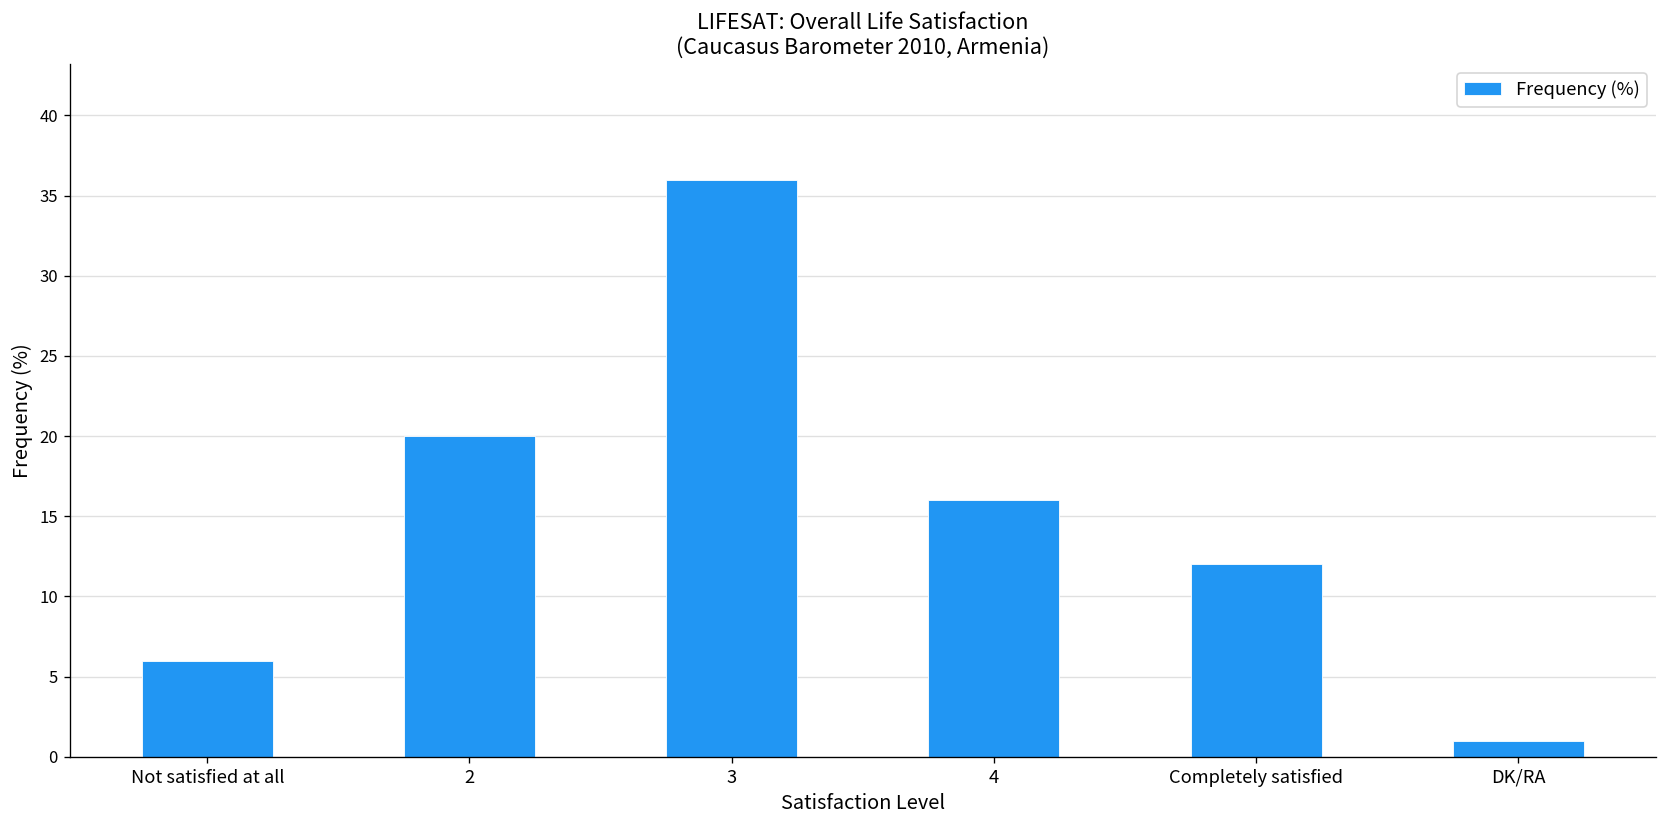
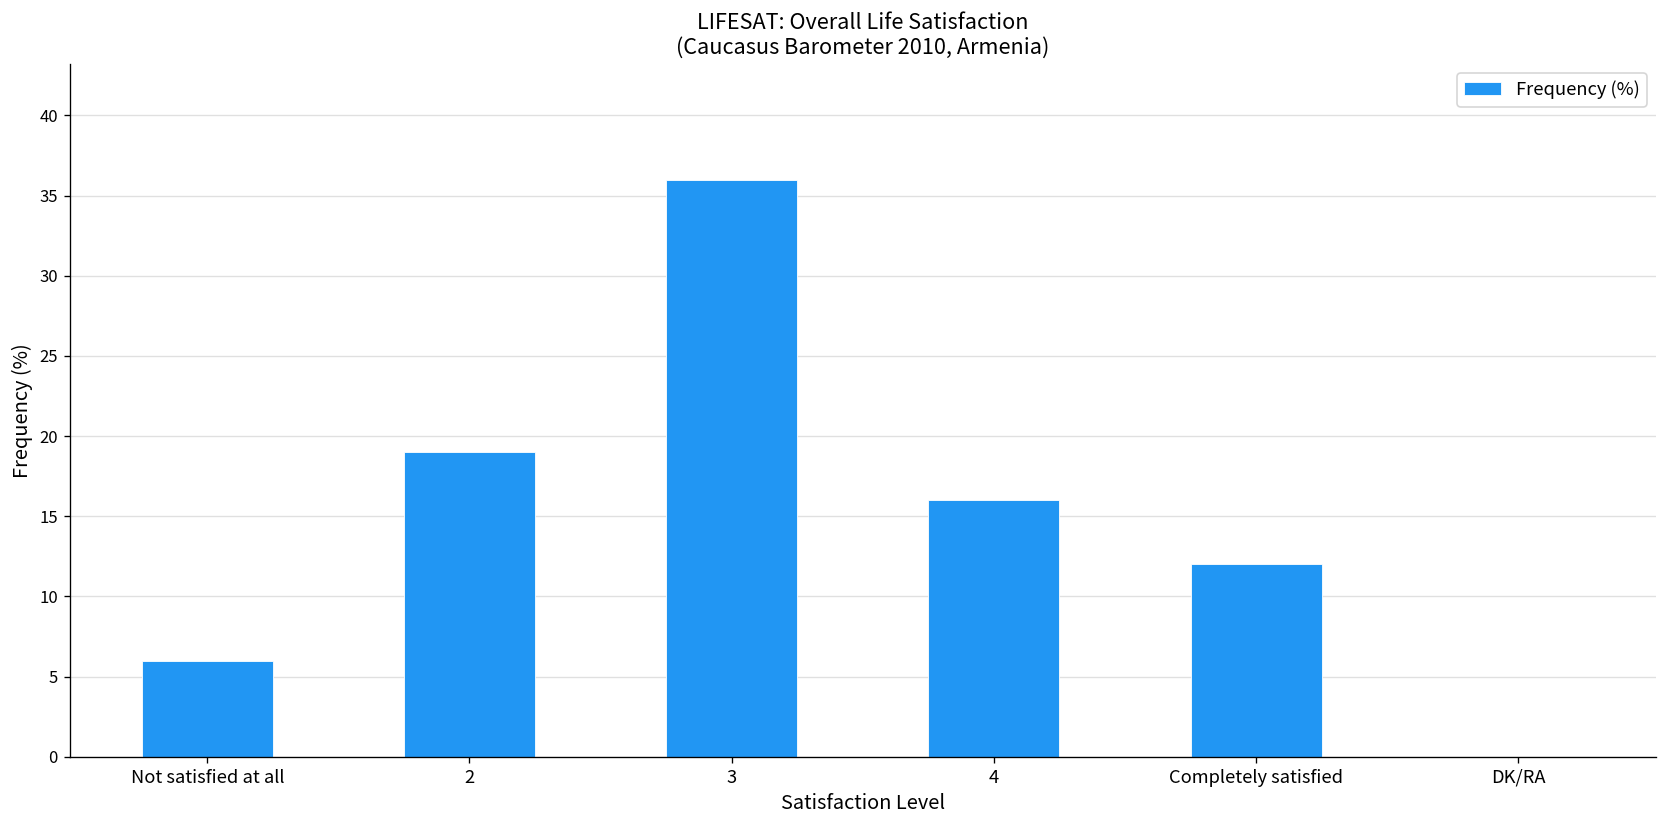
  {
    "Not satisfied at all": 6,
-   "2": 20,
+   "2": 19,
    "3": 36,
    "4": 16,
    "Completely satisfied": 12,
-   "DK/RA": 1
+   "DK/RA": 0
  }
